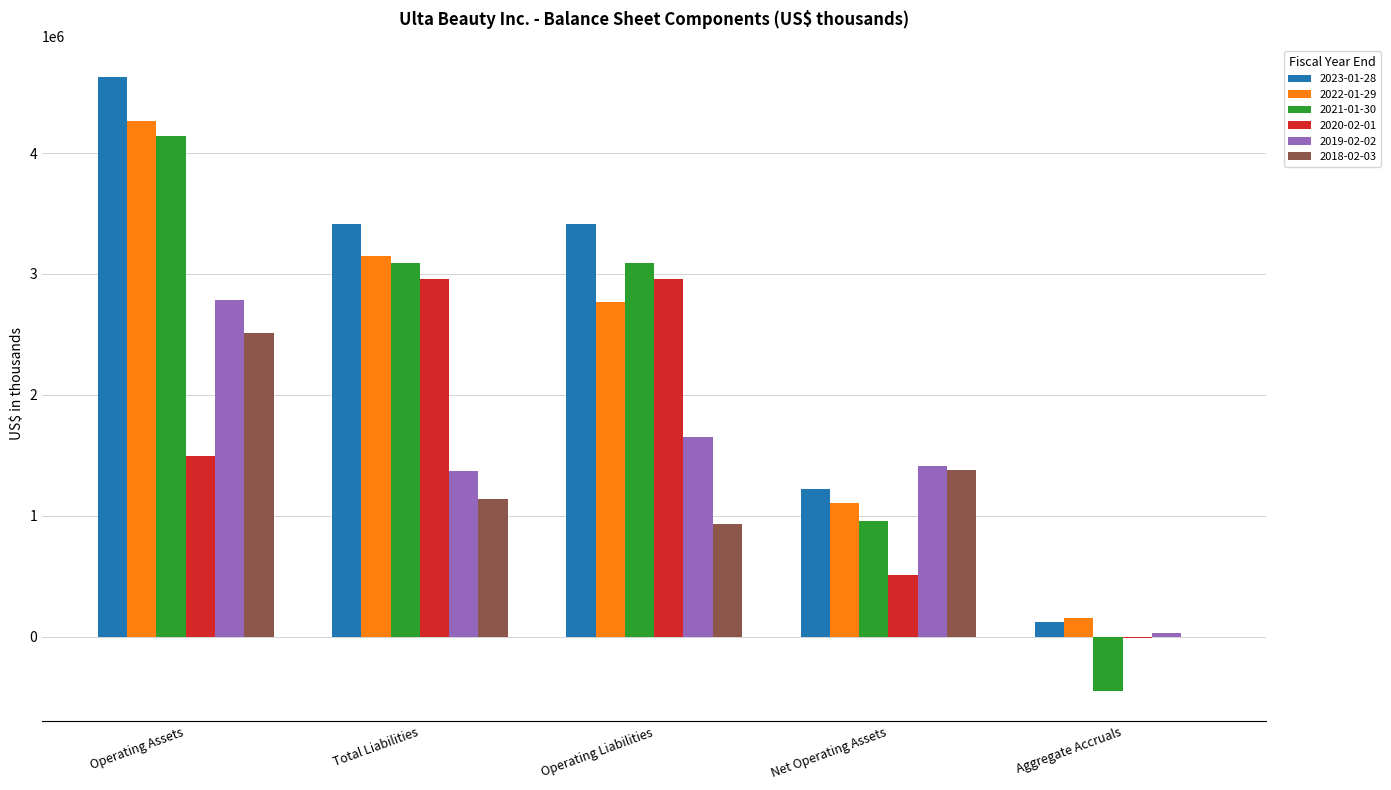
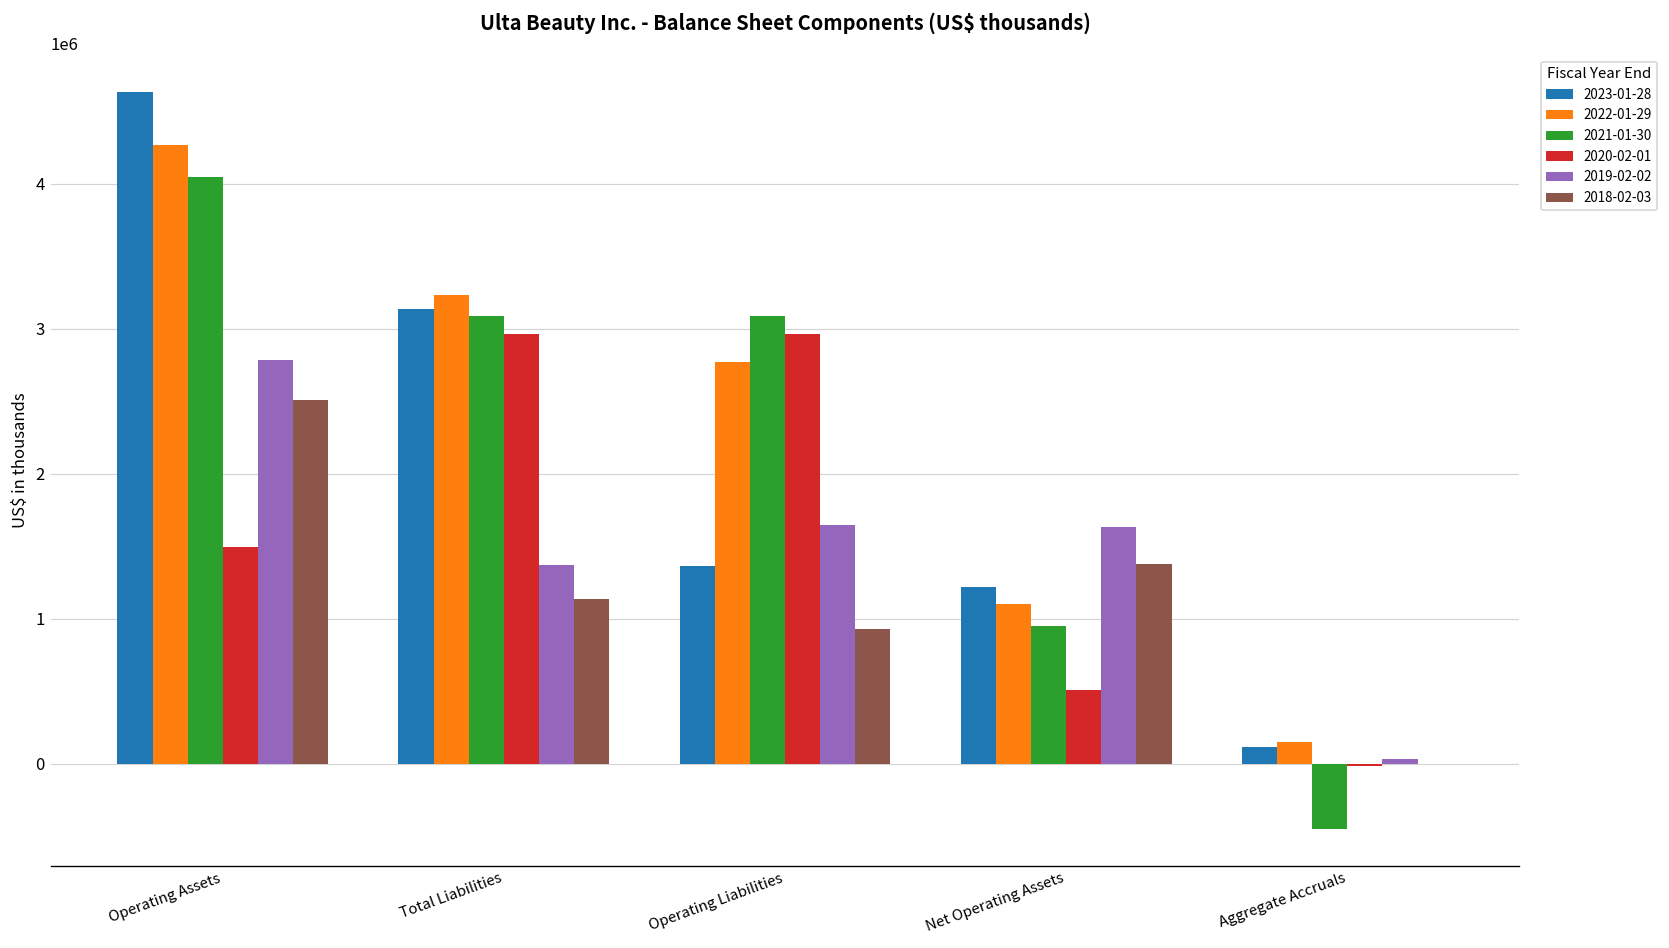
  {
    "2023-01-28": {
      "Operating Assets": 4630000,
-     "Total Liabilities": 3410000,
-     "Operating Liabilities": 3410000,
+     "Total Liabilities": 3140000,
+     "Operating Liabilities": 1360000,
      "Net Operating Assets": 1220000,
      "Aggregate Accruals": 120000
    },
    "2022-01-29": {
      "Operating Assets": 4270000,
-     "Total Liabilities": 3150000,
+     "Total Liabilities": 3230000,
      "Operating Liabilities": 2770000,
      "Net Operating Assets": 1100000,
      "Aggregate Accruals": 150000
    },
    "2021-01-30": {
-     "Operating Assets": 4140000,
+     "Operating Assets": 4040000,
      "Total Liabilities": 3090000,
      "Operating Liabilities": 3090000,
      "Net Operating Assets": 950000,
      "Aggregate Accruals": -450000
    },
    "2020-02-01": {
      "Operating Assets": 1500000,
      "Total Liabilities": 2960000,
      "Operating Liabilities": 2960000,
      "Net Operating Assets": 510000
    },
    "2019-02-02": {
      "Operating Assets": 2780000,
      "Total Liabilities": 1370000,
      "Operating Liabilities": 1650000,
-     "Net Operating Assets": 1410000,
+     "Net Operating Assets": 1630000,
      "Aggregate Accruals": 30000
    },
    "2018-02-03": {
      "Operating Assets": 2510000,
      "Total Liabilities": 1130000,
      "Operating Liabilities": 930000,
      "Net Operating Assets": 1380000,
      "Aggregate Accruals": 0
    }
  }
